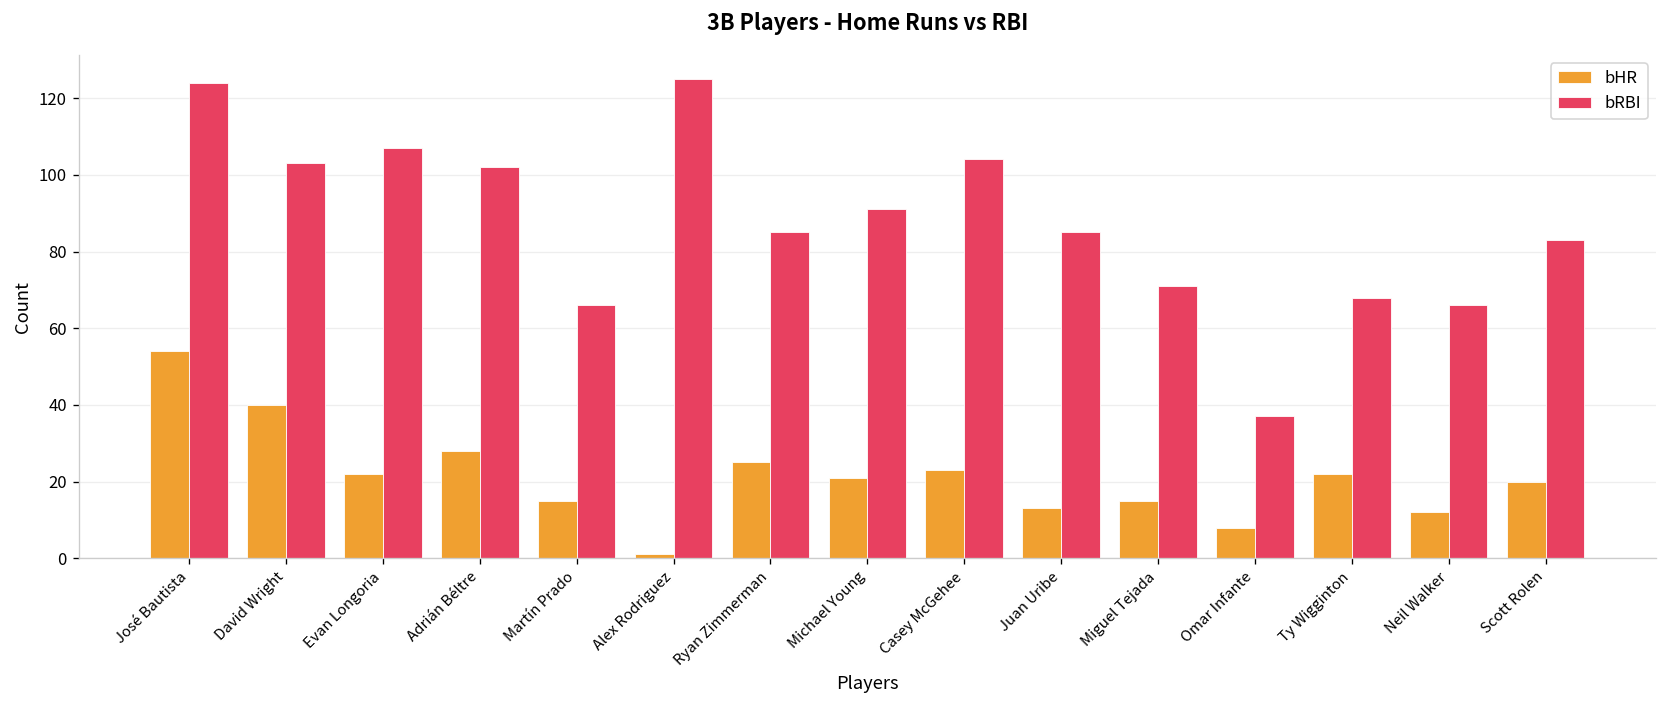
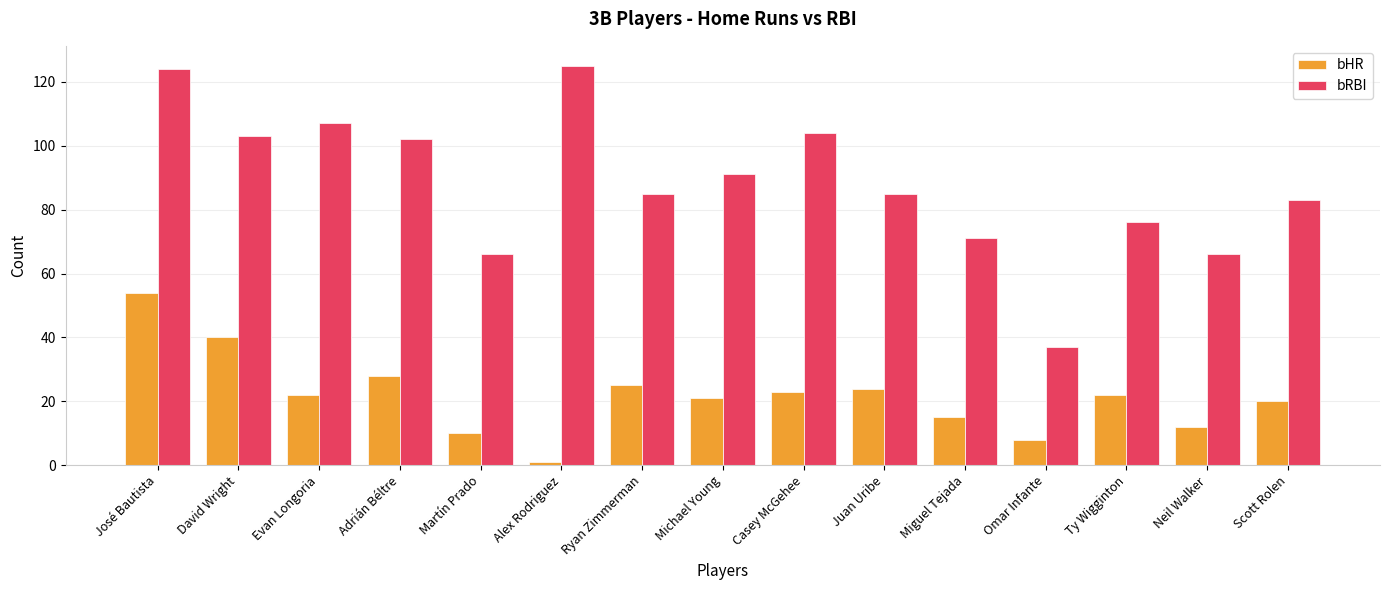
  {
    "bHR": {
      "José Bautista": 54,
      "David Wright": 40,
      "Evan Longoria": 22,
      "Adrián Béltre": 28,
-     "Martín Prado": 15,
+     "Martín Prado": 10,
      "Alex Rodriguez": 1,
      "Ryan Zimmerman": 25,
      "Michael Young": 21,
      "Casey McGehee": 23,
-     "Juan Uribe": 13,
+     "Juan Uribe": 24,
      "Miguel Tejada": 15,
      "Omar Infante": 8,
      "Ty Wigginton": 22,
      "Neil Walker": 12,
      "Scott Rolen": 20
    },
    "bRBI": {
      "José Bautista": 124,
      "David Wright": 103,
      "Evan Longoria": 107,
      "Adrián Béltre": 102,
      "Martín Prado": 66,
      "Alex Rodriguez": 125,
      "Ryan Zimmerman": 85,
      "Michael Young": 91,
      "Casey McGehee": 104,
      "Juan Uribe": 85,
      "Miguel Tejada": 71,
      "Omar Infante": 37,
-     "Ty Wigginton": 68,
+     "Ty Wigginton": 76,
      "Neil Walker": 66,
      "Scott Rolen": 83
    }
  }
